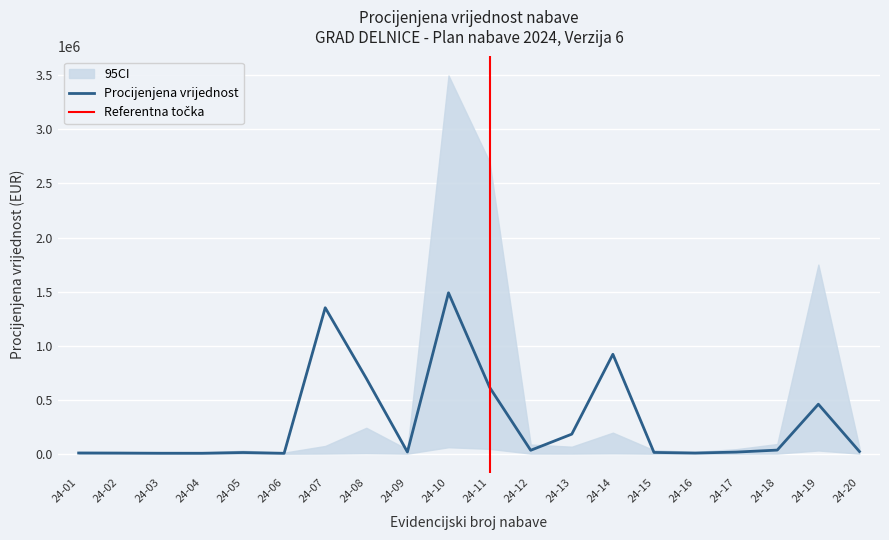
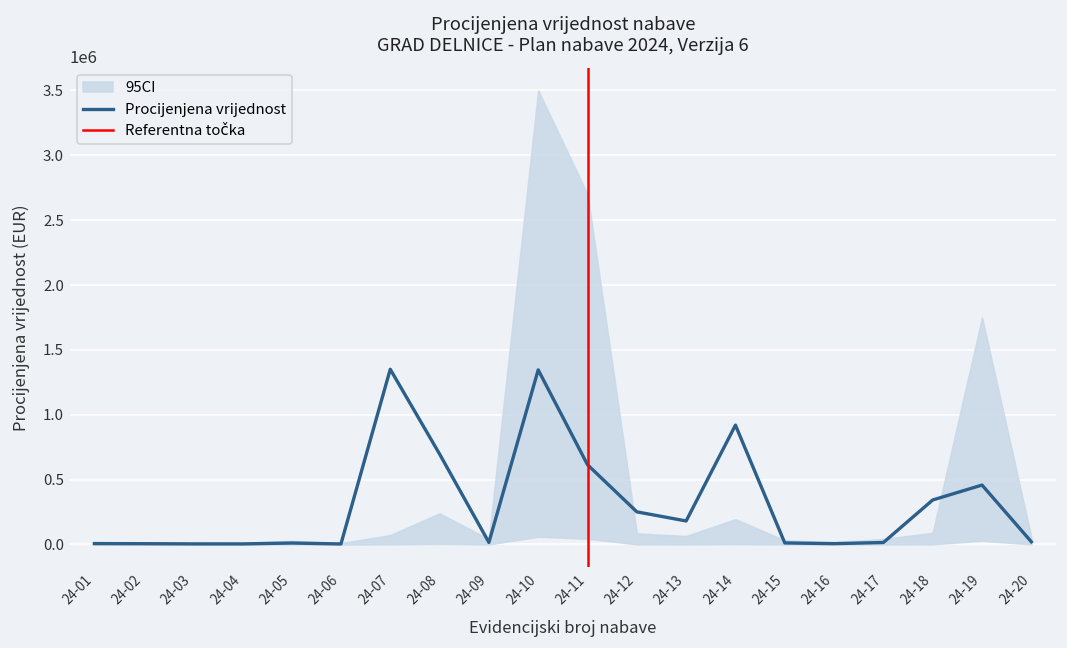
  {
    "Procijenjena vrijednost": {
      "24-07": 1350000,
      "24-08": 700000,
      "24-09": 20000,
-     "24-10": 1490000,
+     "24-10": 1350000,
      "24-11": 610000,
-     "24-12": 30000,
+     "24-12": 250000,
      "24-13": 180000,
      "24-14": 920000,
      "24-17": 20000,
-     "24-18": 30000,
+     "24-18": 340000,
      "24-19": 460000,
      "24-20": 20000
    }
  }
